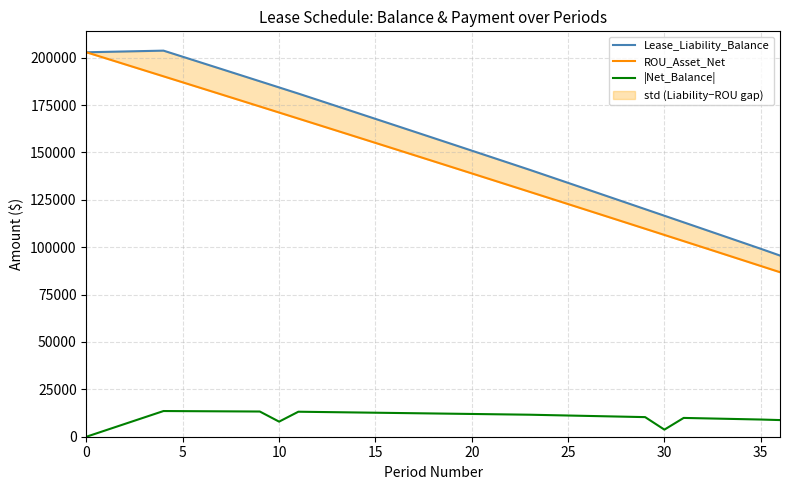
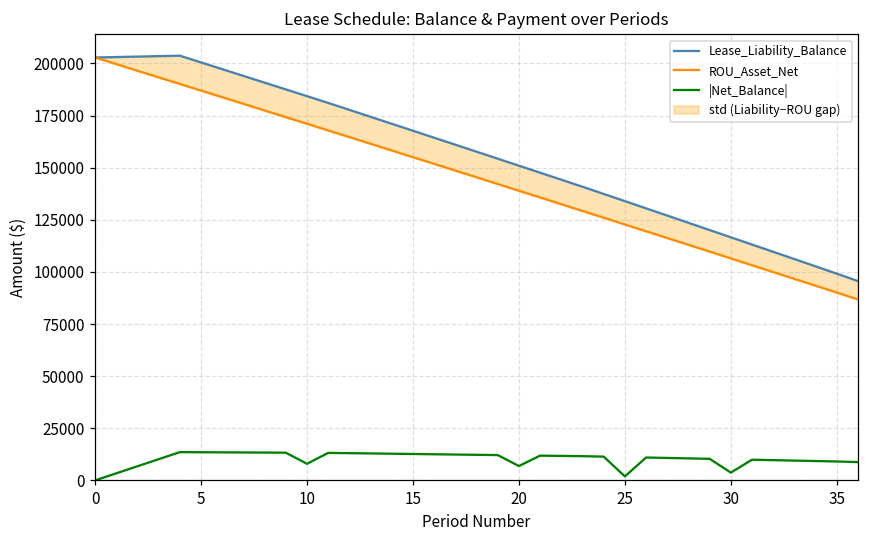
  {
    "|Net_Balance|": {
      "0": 0,
      "5": 14000,
      "10": 8000,
      "15": 13000,
-     "20": 12000,
-     "25": 11000,
+     "20": 7000,
+     "25": 2000,
      "30": 4000,
      "35": 9000
    }
  }
